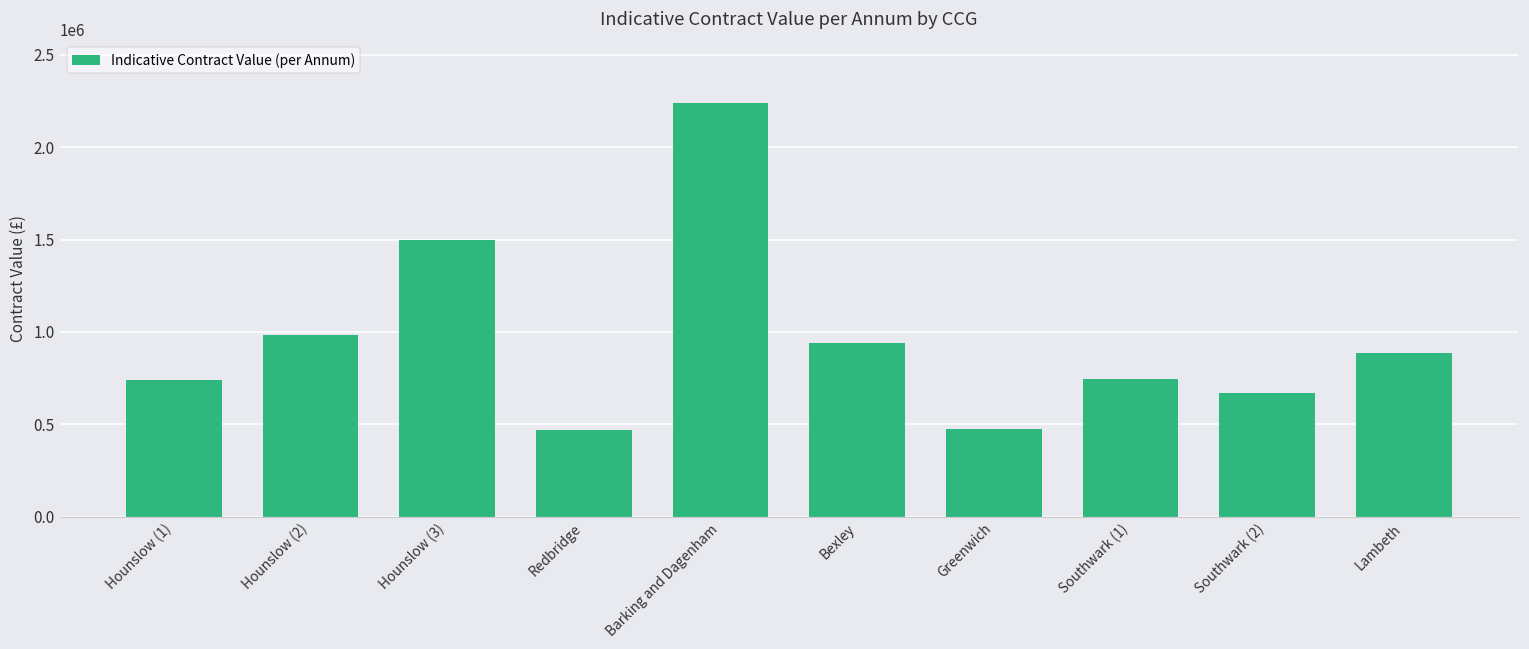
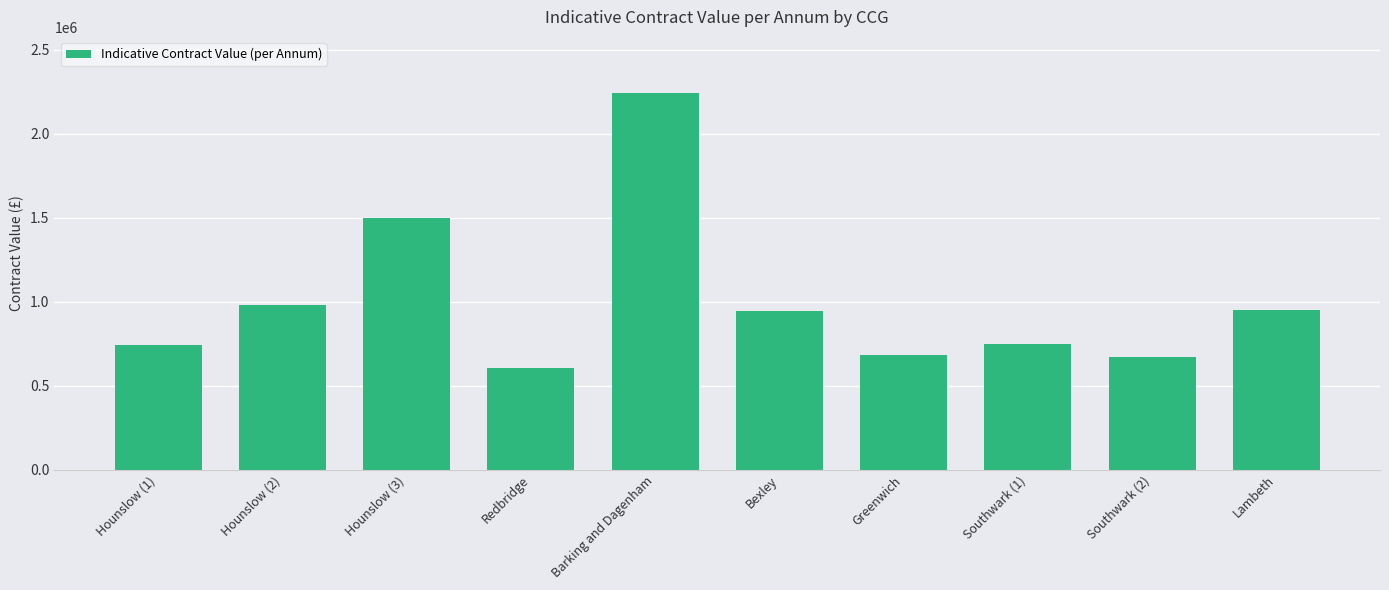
  {
    "Hounslow (1)": 740000,
    "Hounslow (2)": 980000,
    "Hounslow (3)": 1500000,
-   "Redbridge": 470000,
+   "Redbridge": 610000,
    "Barking and Dagenham": 2240000,
    "Bexley": 940000,
-   "Greenwich": 470000,
+   "Greenwich": 680000,
    "Southwark (1)": 750000,
    "Southwark (2)": 670000,
-   "Lambeth": 890000
+   "Lambeth": 950000
  }
